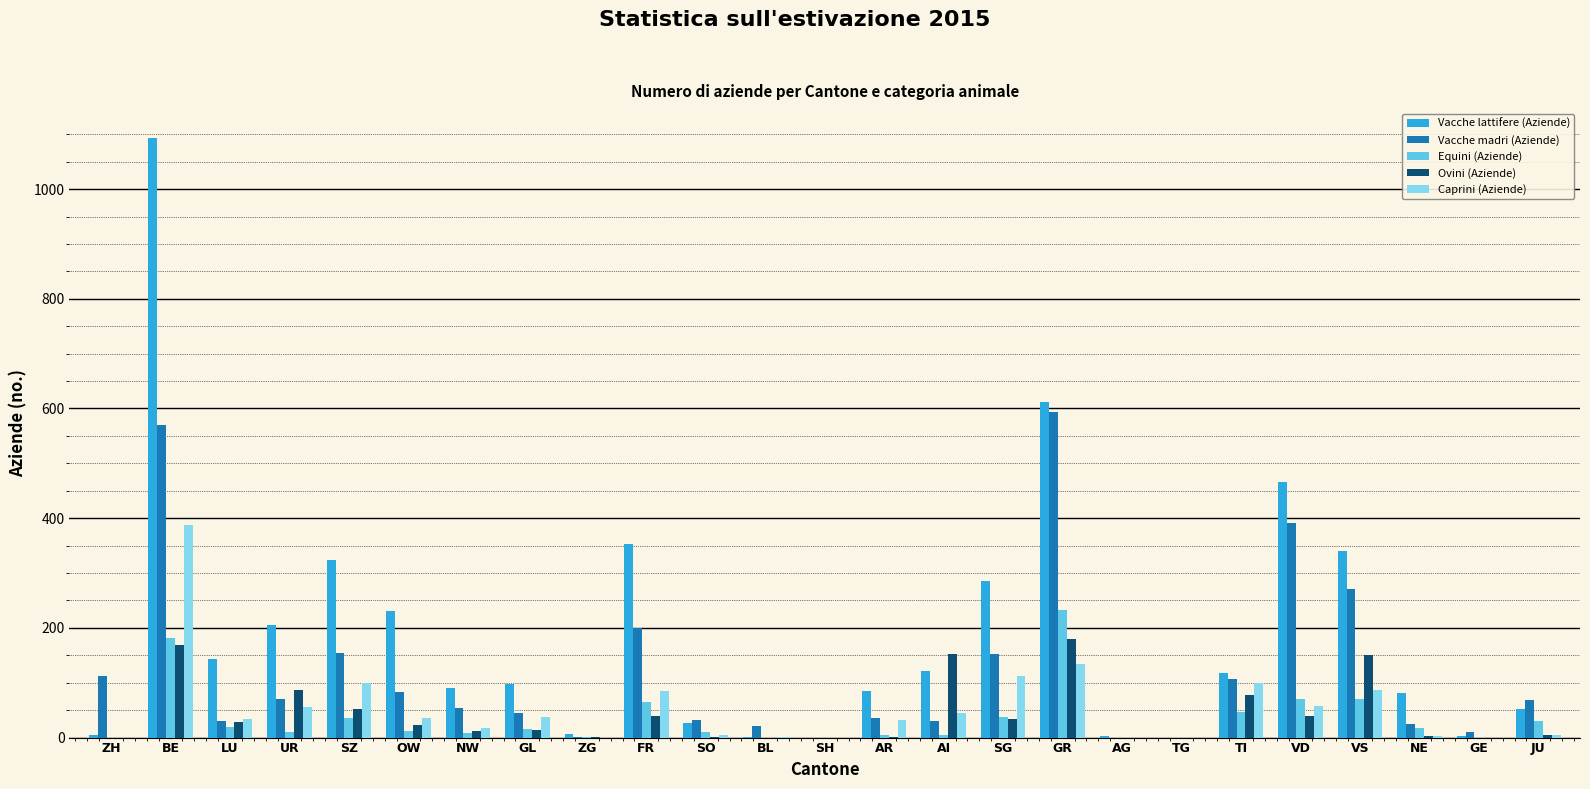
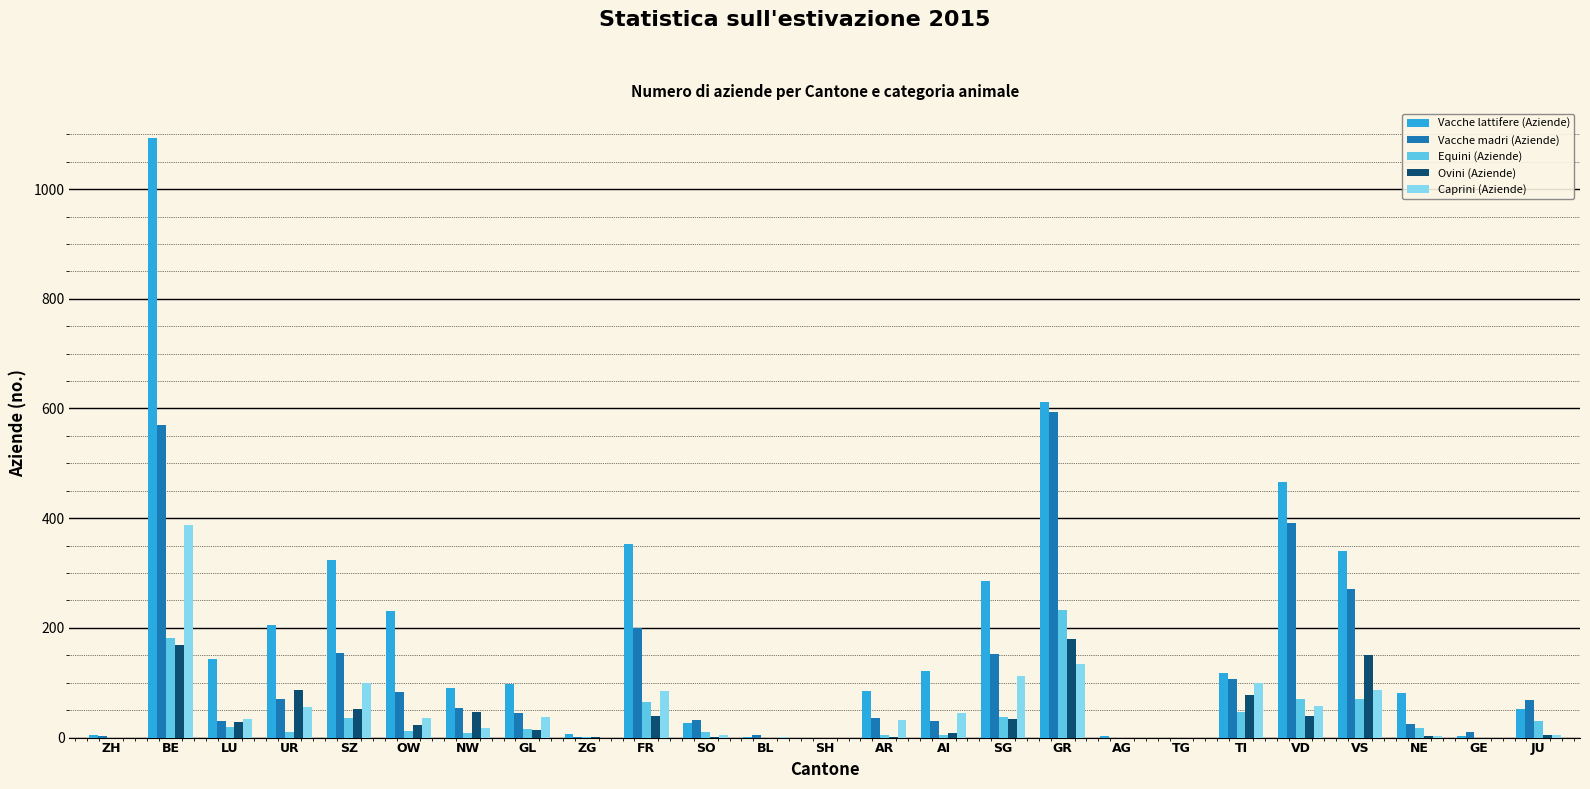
  {
    "Vacche madri (Aziende)": {
-     "ZH": 110,
+     "ZH": 0,
      "BE": 570,
      "LU": 30,
      "UR": 70,
      "SZ": 160,
      "OW": 80,
      "NW": 50,
      "GL": 40,
      "FR": 200,
      "SO": 30,
-     "BL": 20,
+     "BL": 10,
      "SH": 0,
      "AR": 40,
      "AI": 30,
      "SG": 150,
      "GR": 590,
      "AG": 0,
      "TG": 0,
      "TI": 110,
      "VD": 390,
      "VS": 270,
      "NE": 30,
      "GE": 10,
      "JU": 70
    },
    "Ovini (Aziende)": {
      "ZH": 0,
      "BE": 170,
      "LU": 30,
      "UR": 90,
      "SZ": 50,
      "OW": 20,
-     "NW": 10,
+     "NW": 50,
      "GL": 10,
      "FR": 40,
      "BL": 0,
      "SH": 0,
-     "AI": 150,
+     "AI": 10,
      "SG": 30,
      "GR": 180,
      "AG": 0,
      "TG": 0,
      "TI": 80,
      "VD": 40,
      "VS": 150,
      "GE": 0
    }
  }
